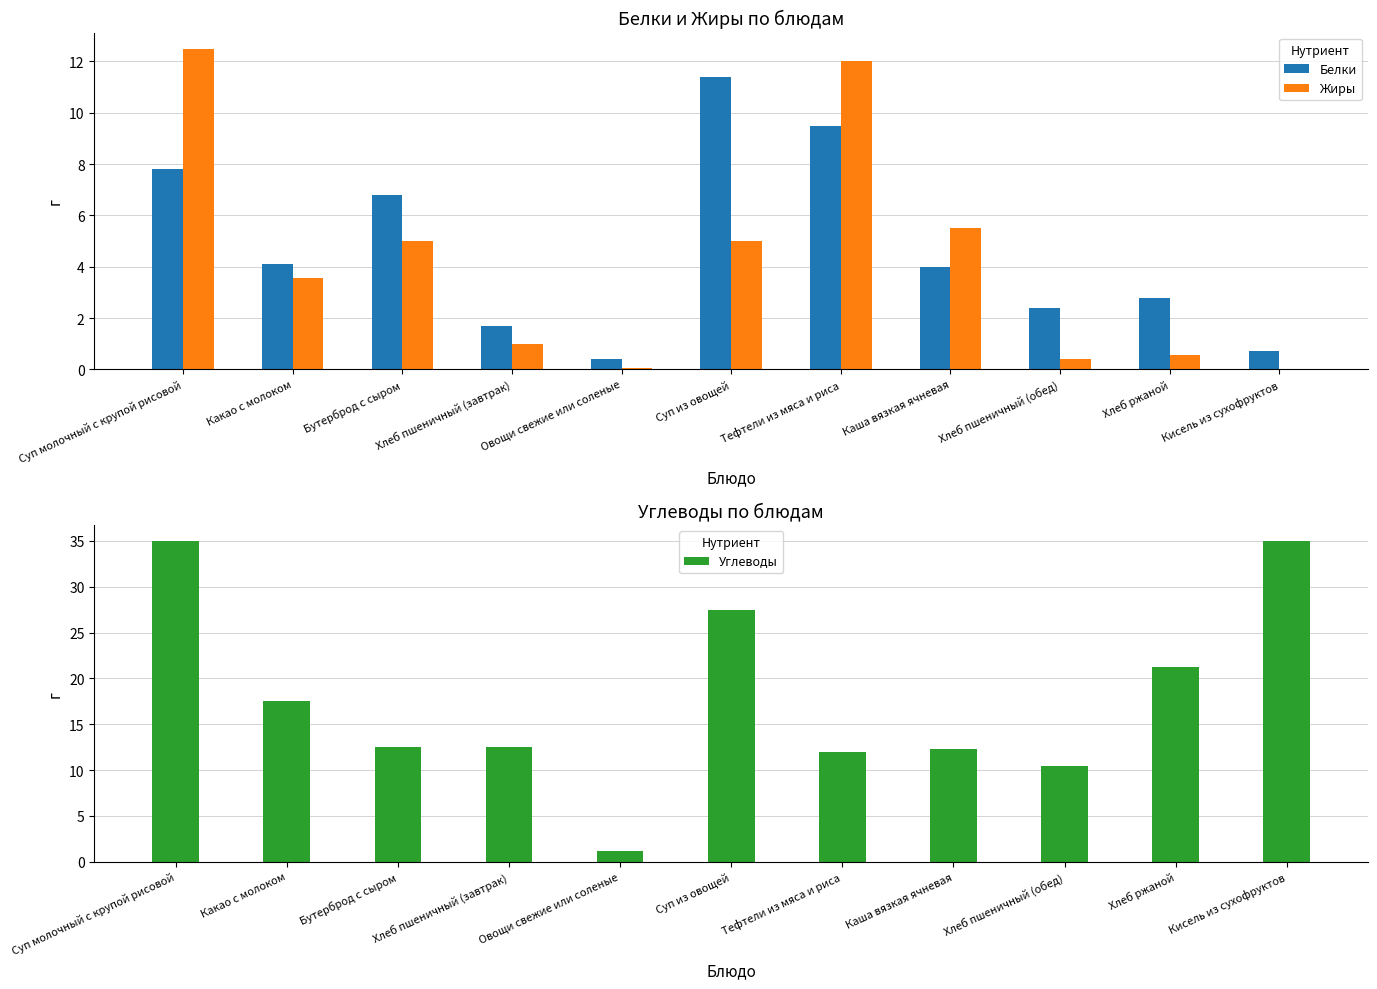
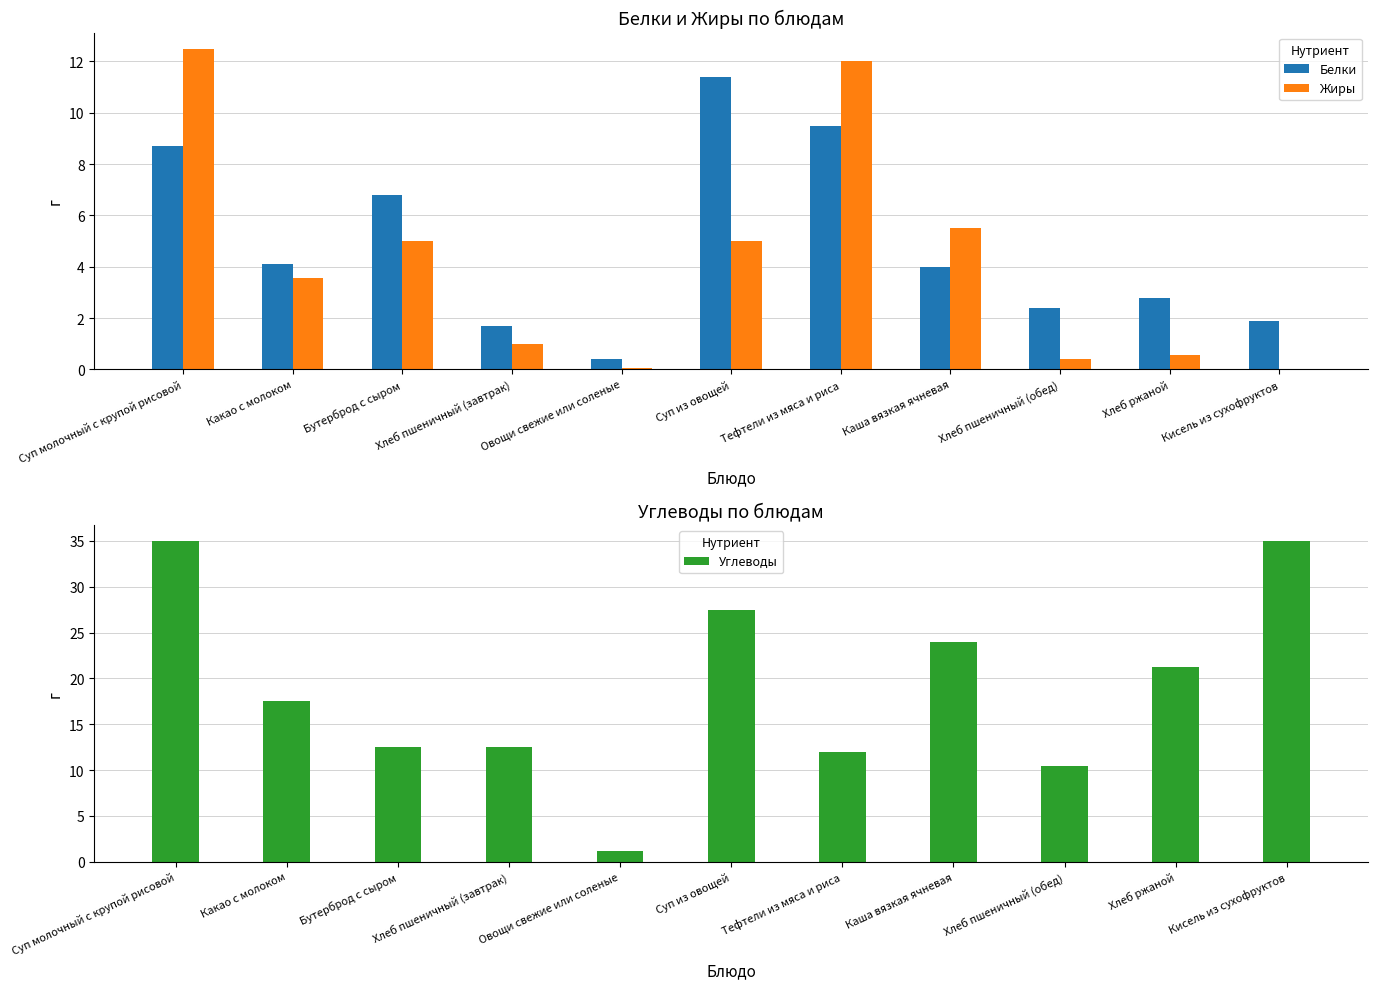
  {
    "Белки и Жиры по блюдам": {
      "Белки": {
-       "Суп молочный с крупой рисовой": 7.8,
+       "Суп молочный с крупой рисовой": 8.7,
        "Какао с молоком": 4.1,
        "Бутерброд с сыром": 6.8,
        "Хлеб пшеничный (завтрак)": 1.7,
        "Овощи свежие или соленые": 0.4,
        "Суп из овощей": 11.4,
        "Тефтели из мяса и риса": 9.5,
        "Каша вязкая ячневая": 4.0,
        "Хлеб пшеничный (обед)": 2.4,
        "Хлеб ржаной": 2.8,
-       "Кисель из сухофруктов": 0.7
+       "Кисель из сухофруктов": 1.9
      },
      "Жиры": {
        "Суп молочный с крупой рисовой": 12.5,
        "Какао с молоком": 3.5,
        "Бутерброд с сыром": 5.0,
        "Хлеб пшеничный (завтрак)": 1.0,
        "Суп из овощей": 5.0,
        "Тефтели из мяса и риса": 12.0,
        "Каша вязкая ячневая": 5.5,
        "Хлеб пшеничный (обед)": 0.4,
        "Хлеб ржаной": 0.6,
        "Кисель из сухофруктов": 0.0
      }
    },
    "Углеводы по блюдам": {
      "Суп молочный с крупой рисовой": 35,
      "Какао с молоком": 18,
      "Бутерброд с сыром": 13,
      "Хлеб пшеничный (завтрак)": 13,
      "Овощи свежие или соленые": 1,
      "Суп из овощей": 28,
      "Тефтели из мяса и риса": 12,
-     "Каша вязкая ячневая": 12,
+     "Каша вязкая ячневая": 24,
      "Хлеб пшеничный (обед)": 10,
      "Хлеб ржаной": 21,
      "Кисель из сухофруктов": 35
    }
  }
